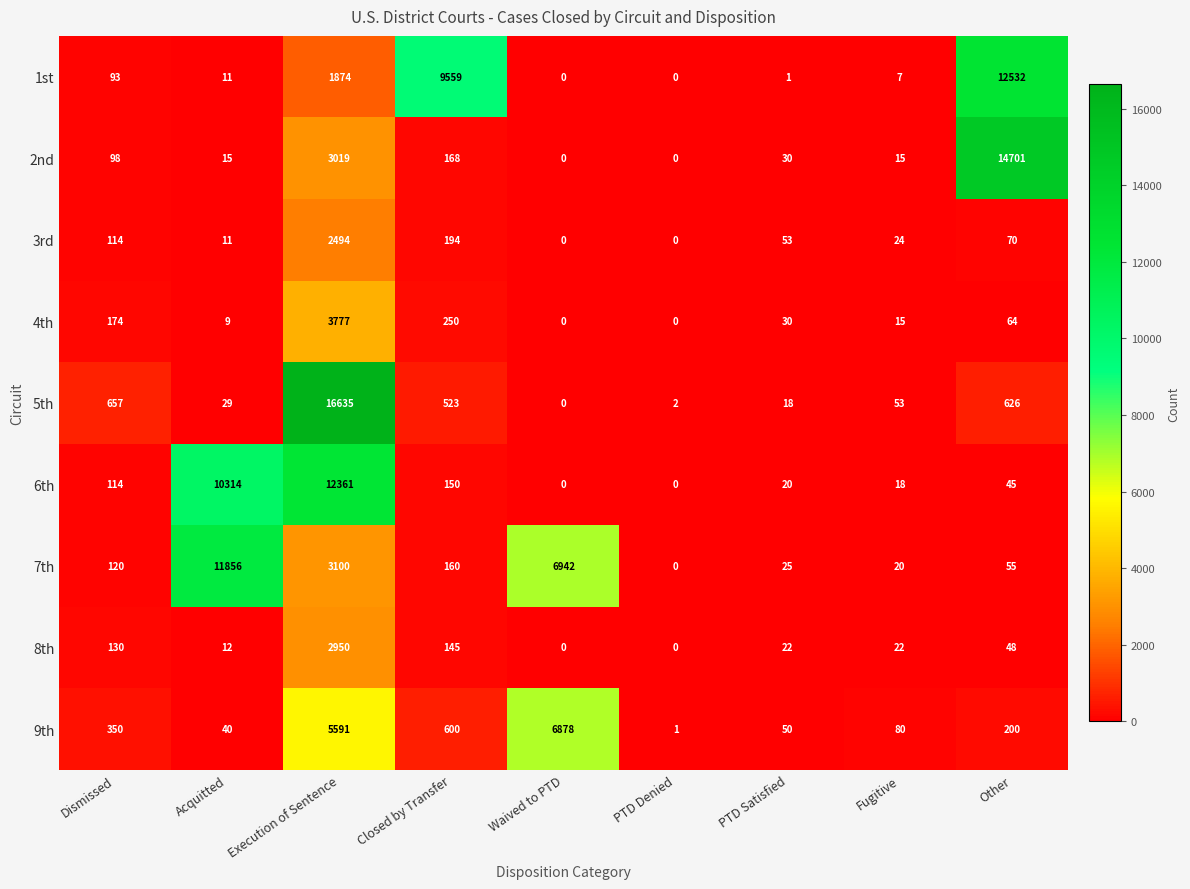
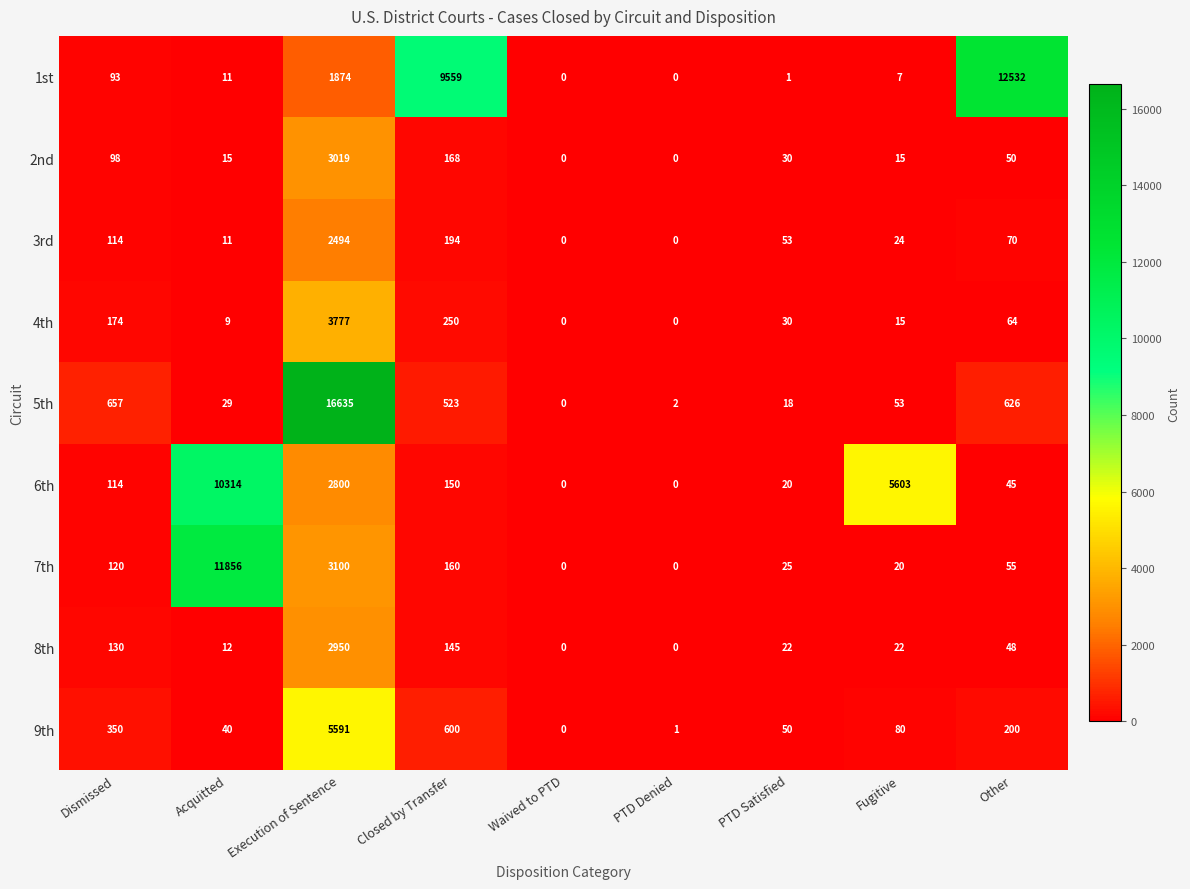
  {
    "1st": {
      "Dismissed": 93,
      "Acquitted": 11,
      "Execution of Sentence": 1874,
      "Closed by Transfer": 9559,
      "Waived to PTD": 0,
      "PTD Denied": 0,
      "PTD Satisfied": 1,
      "Fugitive": 7,
      "Other": 12532
    },
    "2nd": {
      "Dismissed": 98,
      "Acquitted": 15,
      "Execution of Sentence": 3019,
      "Closed by Transfer": 168,
      "Waived to PTD": 0,
      "PTD Denied": 0,
      "PTD Satisfied": 30,
      "Fugitive": 15,
-     "Other": 14701
+     "Other": 50
    },
    "3rd": {
      "Dismissed": 114,
      "Acquitted": 11,
      "Execution of Sentence": 2494,
      "Closed by Transfer": 194,
      "Waived to PTD": 0,
      "PTD Denied": 0,
      "PTD Satisfied": 53,
      "Fugitive": 24,
      "Other": 70
    },
    "4th": {
      "Dismissed": 174,
      "Acquitted": 9,
      "Execution of Sentence": 3777,
      "Closed by Transfer": 250,
      "Waived to PTD": 0,
      "PTD Denied": 0,
      "PTD Satisfied": 30,
      "Fugitive": 15,
      "Other": 64
    },
    "5th": {
      "Dismissed": 657,
      "Acquitted": 29,
      "Execution of Sentence": 16635,
      "Closed by Transfer": 523,
      "Waived to PTD": 0,
      "PTD Denied": 2,
      "PTD Satisfied": 18,
      "Fugitive": 53,
      "Other": 626
    },
    "6th": {
      "Dismissed": 114,
      "Acquitted": 10314,
-     "Execution of Sentence": 12361,
+     "Execution of Sentence": 2800,
      "Closed by Transfer": 150,
      "Waived to PTD": 0,
      "PTD Denied": 0,
      "PTD Satisfied": 20,
-     "Fugitive": 18,
+     "Fugitive": 5603,
      "Other": 45
    },
    "7th": {
      "Dismissed": 120,
      "Acquitted": 11856,
      "Execution of Sentence": 3100,
      "Closed by Transfer": 160,
-     "Waived to PTD": 6942,
+     "Waived to PTD": 0,
      "PTD Denied": 0,
      "PTD Satisfied": 25,
      "Fugitive": 20,
      "Other": 55
    },
    "8th": {
      "Dismissed": 130,
      "Acquitted": 12,
      "Execution of Sentence": 2950,
      "Closed by Transfer": 145,
      "Waived to PTD": 0,
      "PTD Denied": 0,
      "PTD Satisfied": 22,
      "Fugitive": 22,
      "Other": 48
    },
    "9th": {
      "Dismissed": 350,
      "Acquitted": 40,
      "Execution of Sentence": 5591,
      "Closed by Transfer": 600,
-     "Waived to PTD": 6878,
+     "Waived to PTD": 0,
      "PTD Denied": 1,
      "PTD Satisfied": 50,
      "Fugitive": 80,
      "Other": 200
    }
  }
